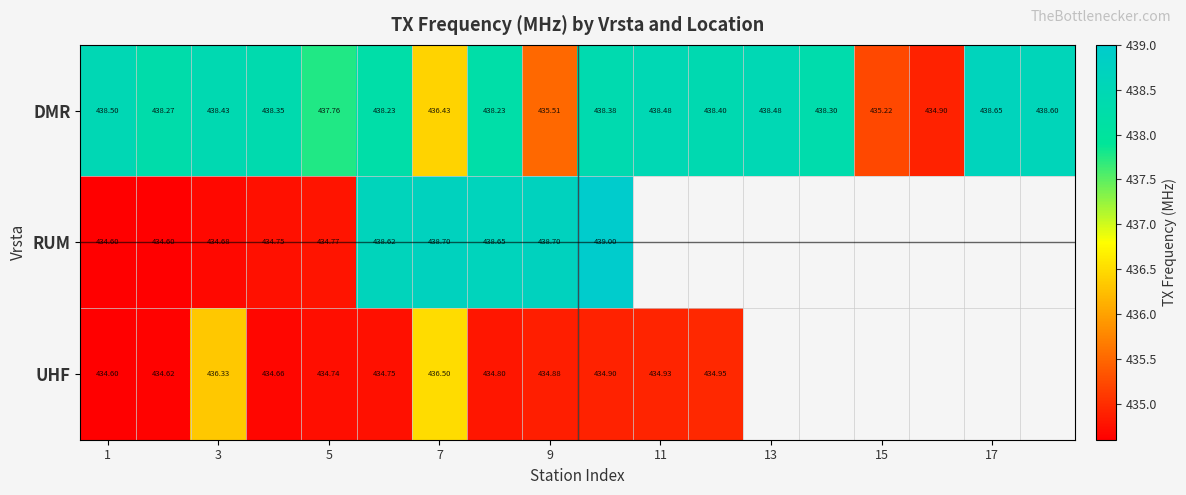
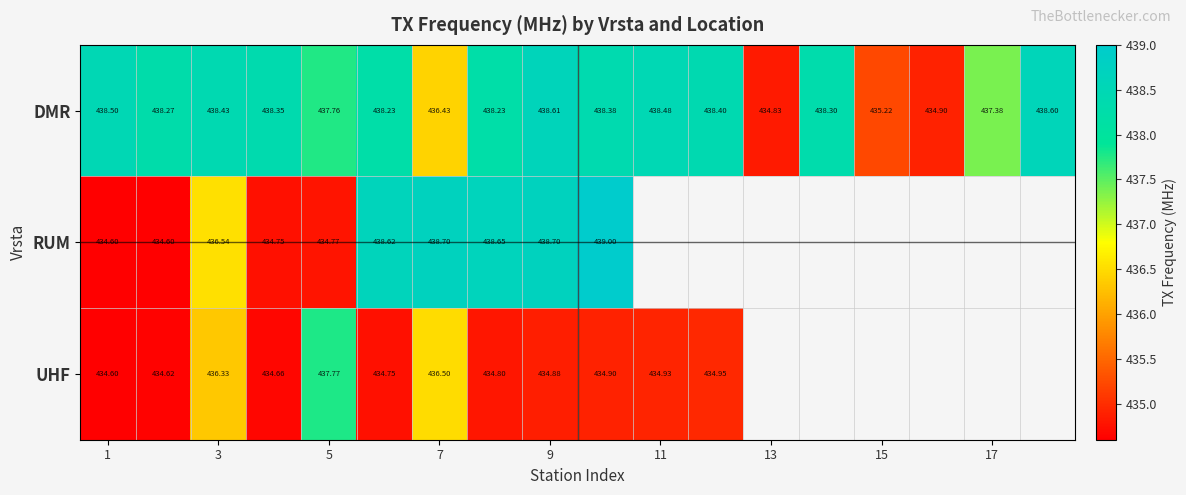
  {
    "DMR": {
      "1": 438.50,
      "3": 438.43,
      "5": 437.76,
      "7": 436.43,
-     "9": 435.51,
+     "9": 438.61,
      "11": 438.48,
-     "13": 438.48,
+     "13": 434.83,
      "15": 435.22,
-     "17": 438.65
+     "17": 437.38
    },
    "RUM": {
      "1": 434.60,
-     "3": 434.68,
+     "3": 436.54,
      "5": 434.77,
      "7": 438.70,
      "9": 438.70
    },
    "UHF": {
      "1": 434.60,
      "3": 436.33,
-     "5": 434.74,
+     "5": 437.77,
      "7": 436.50,
      "9": 434.88,
      "11": 434.93
    }
  }
